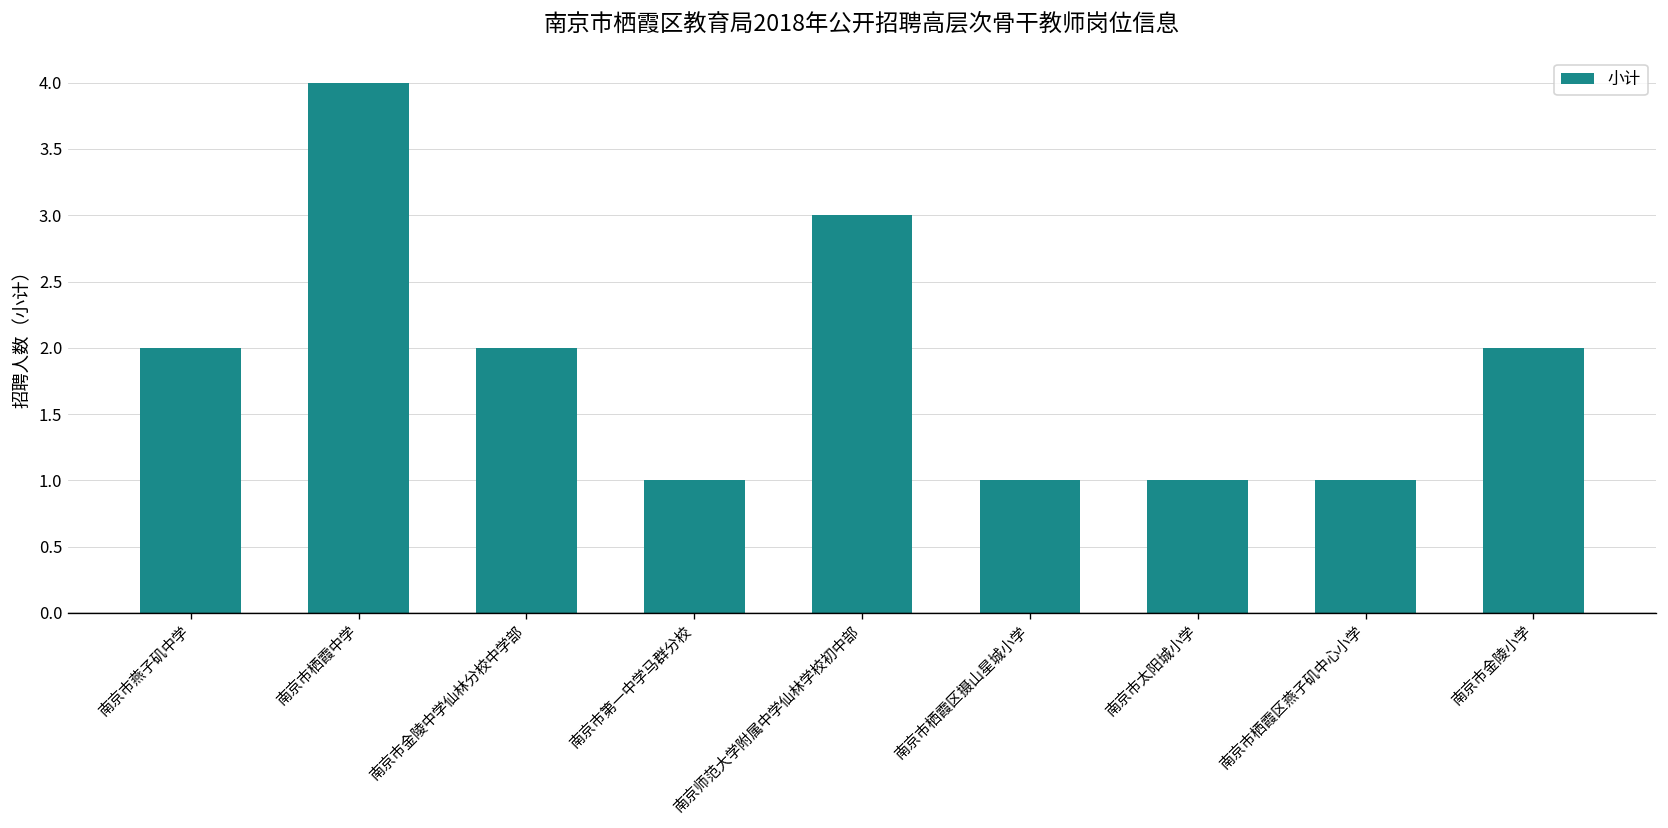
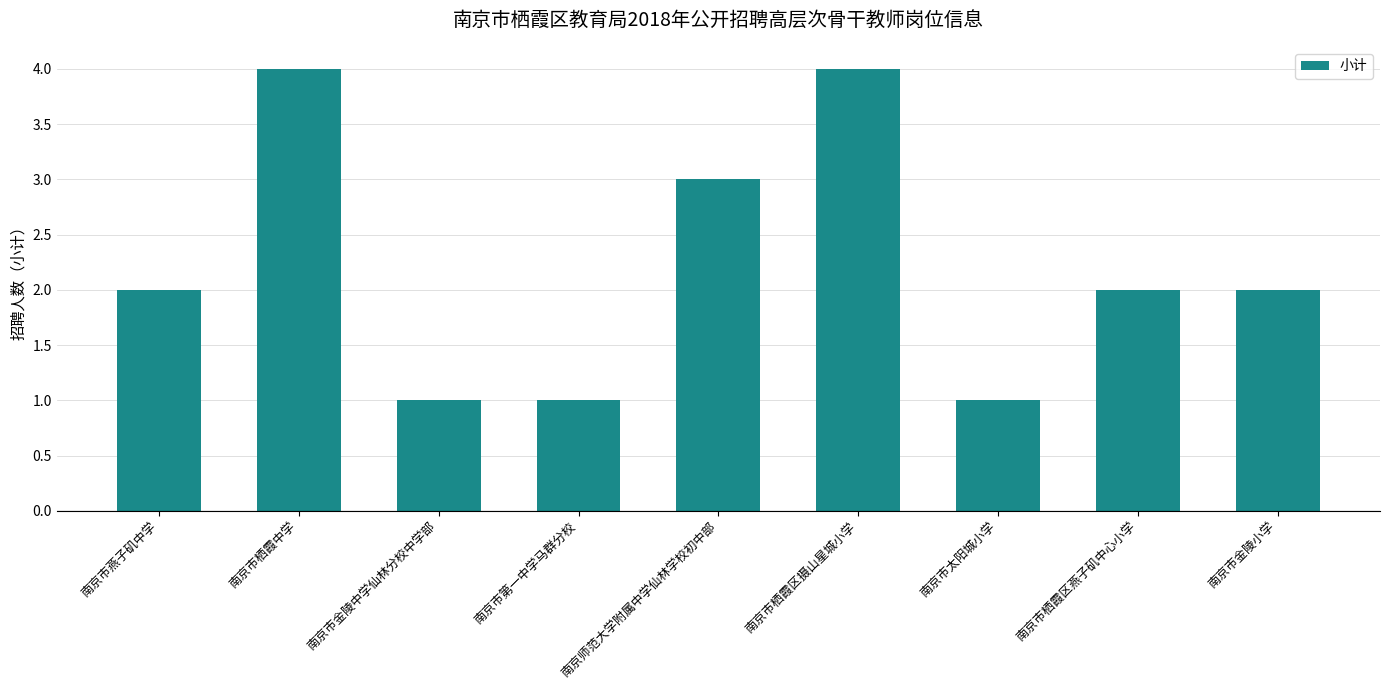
  {
    "南京市燕子矶中学": 2,
    "南京市栖霞中学": 4,
-   "南京市金陵中学仙林分校中学部": 2,
+   "南京市金陵中学仙林分校中学部": 1,
    "南京市第一中学马群分校": 1,
    "南京师范大学附属中学仙林学校初中部": 3,
-   "南京市栖霞区摄山星城小学": 1,
+   "南京市栖霞区摄山星城小学": 4,
    "南京市太阳城小学": 1,
-   "南京市栖霞区燕子矶中心小学": 1,
+   "南京市栖霞区燕子矶中心小学": 2,
    "南京市金陵小学": 2
  }
